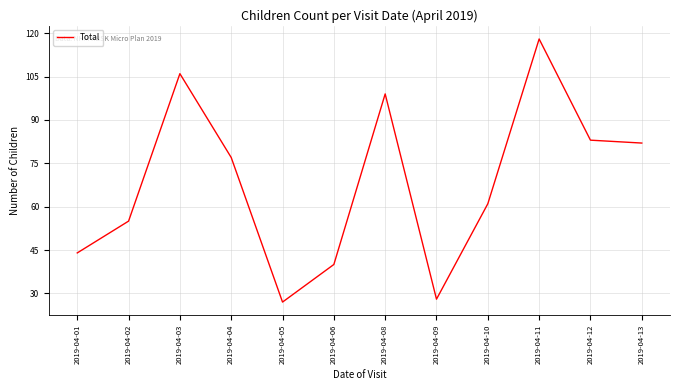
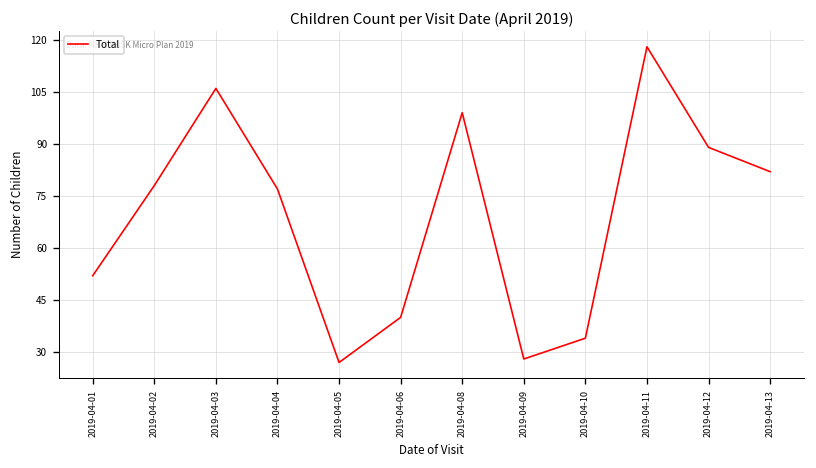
  {
-   "2019-04-01": 44,
-   "2019-04-02": 55,
+   "2019-04-01": 52,
+   "2019-04-02": 78,
    "2019-04-03": 106,
    "2019-04-04": 77,
    "2019-04-05": 27,
    "2019-04-06": 40,
    "2019-04-08": 99,
    "2019-04-09": 28,
-   "2019-04-10": 61,
+   "2019-04-10": 34,
    "2019-04-11": 118,
-   "2019-04-12": 83,
+   "2019-04-12": 89,
    "2019-04-13": 82
  }
